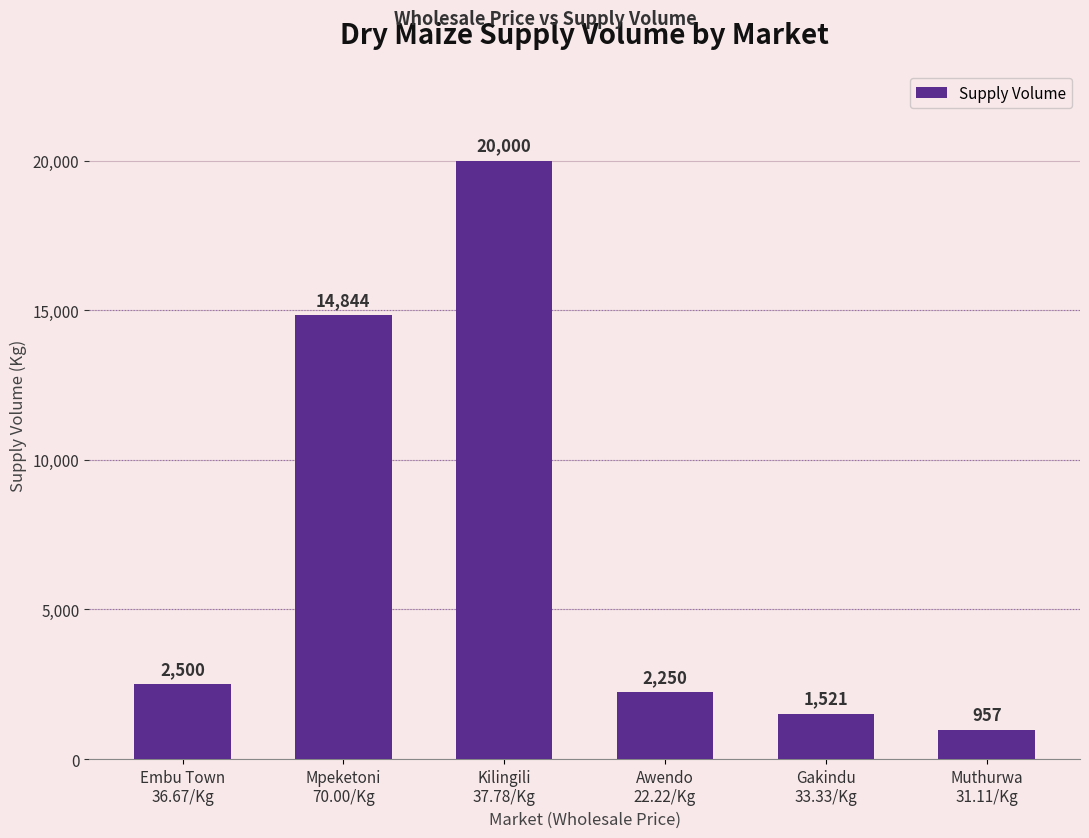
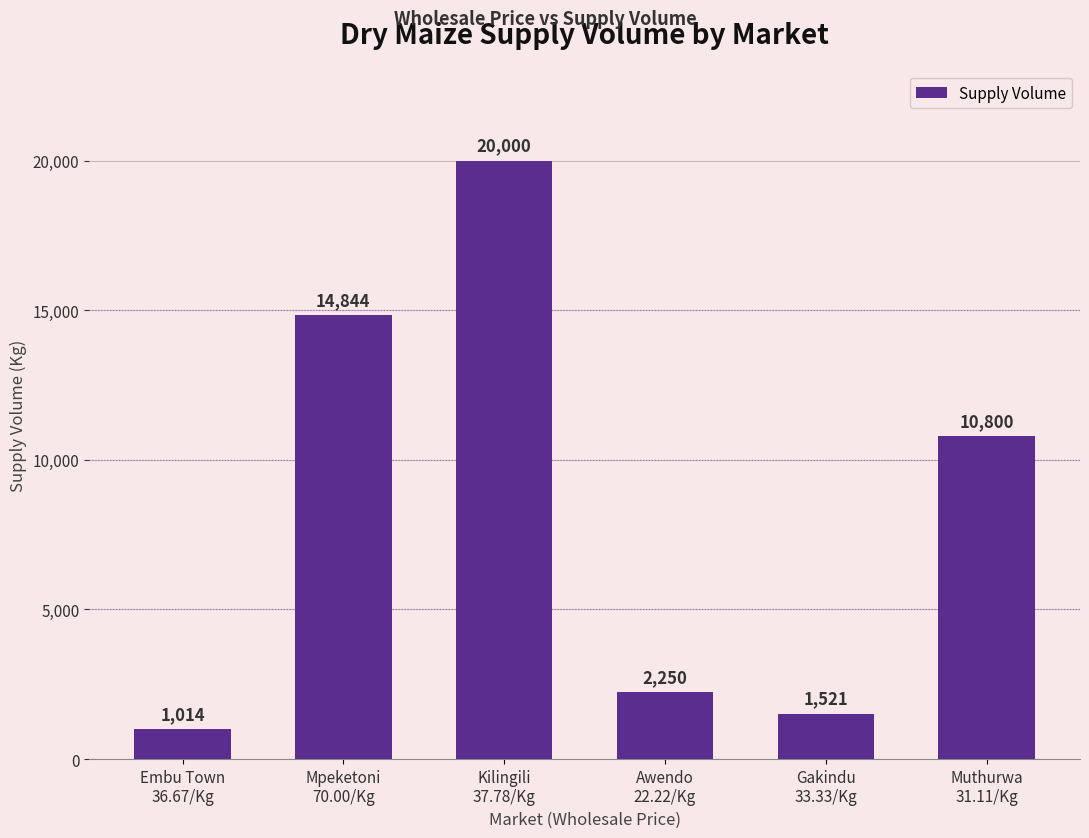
  {
-   "Embu Town 36.67/Kg": "2,500",
+   "Embu Town 36.67/Kg": "1,014",
    "Mpeketoni 70.00/Kg": "14,844",
    "Kilingili 37.78/Kg": "20,000",
    "Awendo 22.22/Kg": "2,250",
    "Gakindu 33.33/Kg": "1,521",
-   "Muthurwa 31.11/Kg": "957"
+   "Muthurwa 31.11/Kg": "10,800"
  }
